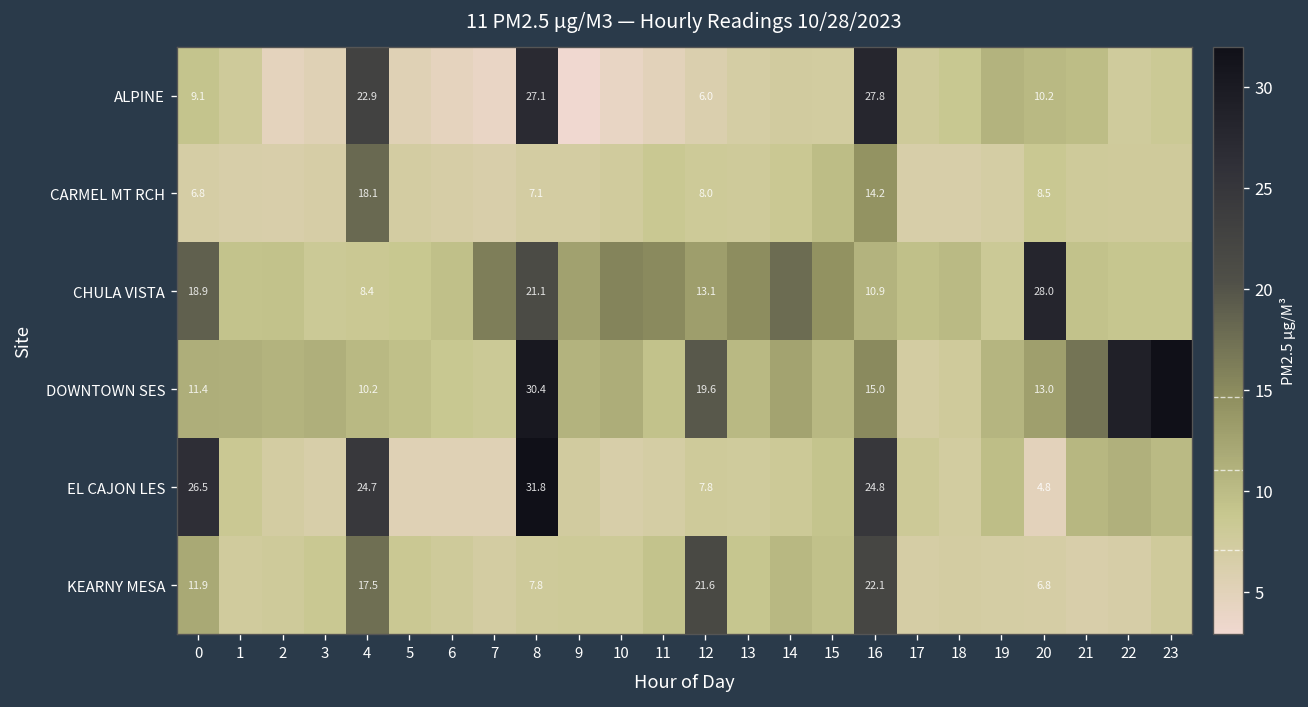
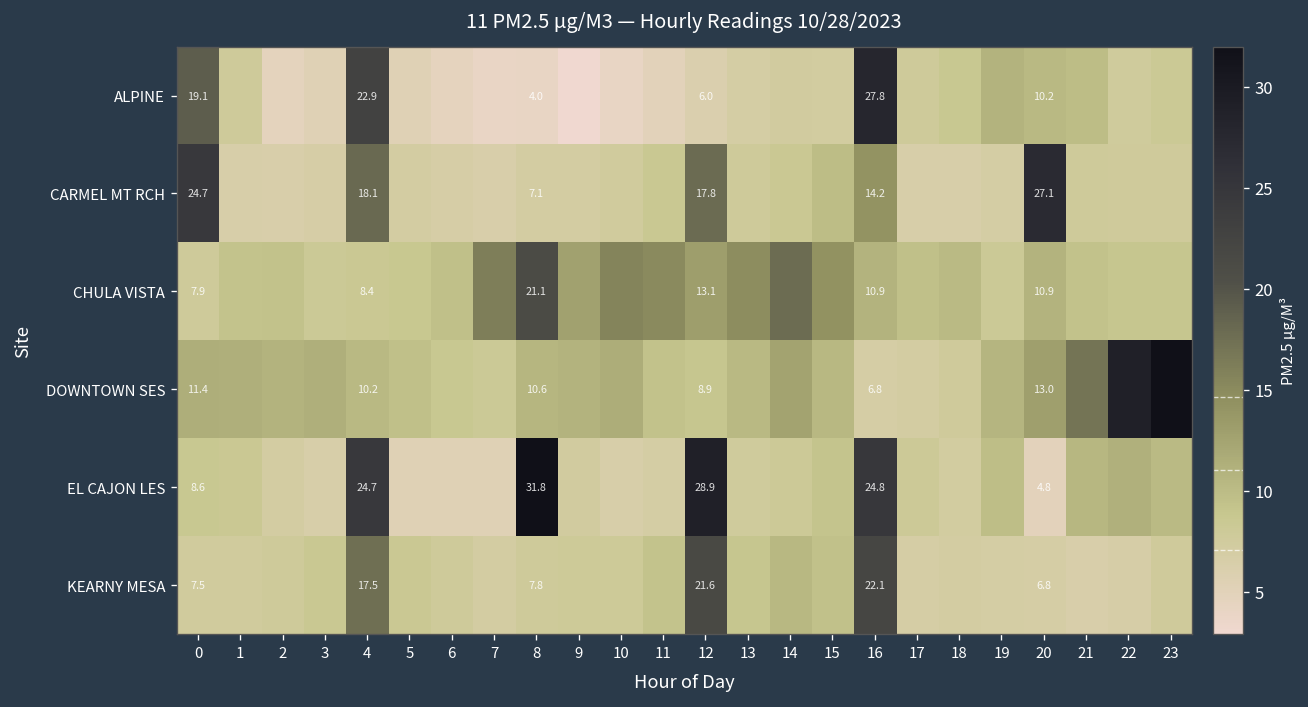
  {
    "ALPINE": {
-     "0": 9.1,
+     "0": 19.1,
      "4": 22.9,
-     "8": 27.1,
+     "8": 4.0,
      "12": 6.0,
      "16": 27.8,
      "20": 10.2
    },
    "CARMEL MT RCH": {
-     "0": 6.8,
+     "0": 24.7,
      "4": 18.1,
      "8": 7.1,
-     "12": 8.0,
+     "12": 17.8,
      "16": 14.2,
-     "20": 8.5
+     "20": 27.1
    },
    "CHULA VISTA": {
-     "0": 18.9,
+     "0": 7.9,
      "4": 8.4,
      "8": 21.1,
      "12": 13.1,
      "16": 10.9,
-     "20": 28.0
+     "20": 10.9
    },
    "DOWNTOWN SES": {
      "0": 11.4,
      "4": 10.2,
-     "8": 30.4,
-     "12": 19.6,
-     "16": 15.0,
+     "8": 10.6,
+     "12": 8.9,
+     "16": 6.8,
      "20": 13.0
    },
    "EL CAJON LES": {
-     "0": 26.5,
+     "0": 8.6,
      "4": 24.7,
      "8": 31.8,
-     "12": 7.8,
+     "12": 28.9,
      "16": 24.8,
      "20": 4.8
    },
    "KEARNY MESA": {
-     "0": 11.9,
+     "0": 7.5,
      "4": 17.5,
      "8": 7.8,
      "12": 21.6,
      "16": 22.1,
      "20": 6.8
    }
  }
